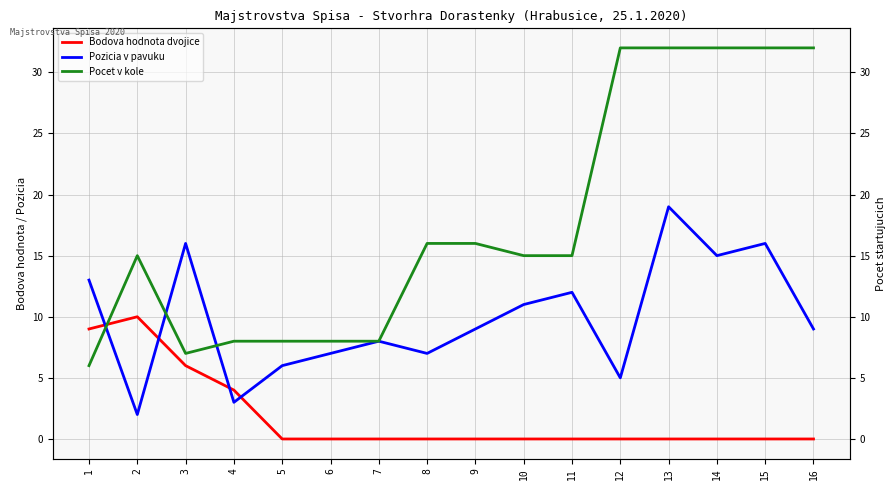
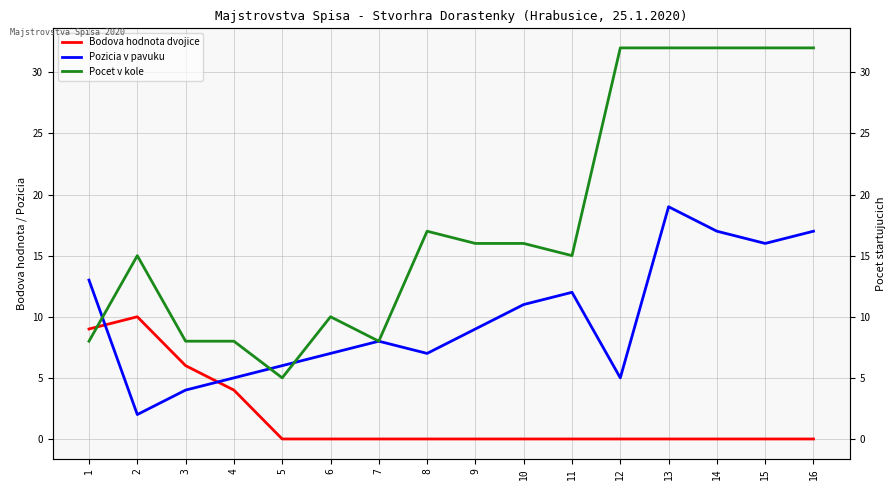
  {
    "Bodova hodnota dvojice": {
      "1": 9,
      "2": 10,
      "3": 6,
      "4": 4,
      "5": 0,
      "6": 0,
      "7": 0,
      "8": 0,
      "9": 0,
      "10": 0,
      "11": 0,
      "12": 0,
      "13": 0,
      "14": 0,
      "15": 0,
      "16": 0
    },
    "Pozicia v pavuku": {
      "1": 13,
      "2": 2,
-     "3": 16,
-     "4": 3,
+     "3": 4,
+     "4": 5,
      "5": 6,
      "6": 7,
      "8": 7,
      "9": 9,
      "10": 11,
      "11": 12,
      "12": 5,
      "13": 19,
-     "14": 15,
+     "14": 17,
      "15": 16,
-     "16": 9
+     "16": 17
    },
    "Pocet v kole": {
-     "1": 6,
+     "1": 8,
      "2": 15,
-     "3": 7,
+     "3": 8,
      "4": 8,
-     "5": 8,
-     "6": 8,
-     "8": 16,
+     "5": 5,
+     "6": 10,
+     "8": 17,
      "9": 16,
-     "10": 15,
+     "10": 16,
      "11": 15,
      "12": 32,
      "13": 32,
      "14": 32,
      "15": 32,
      "16": 32
    }
  }
